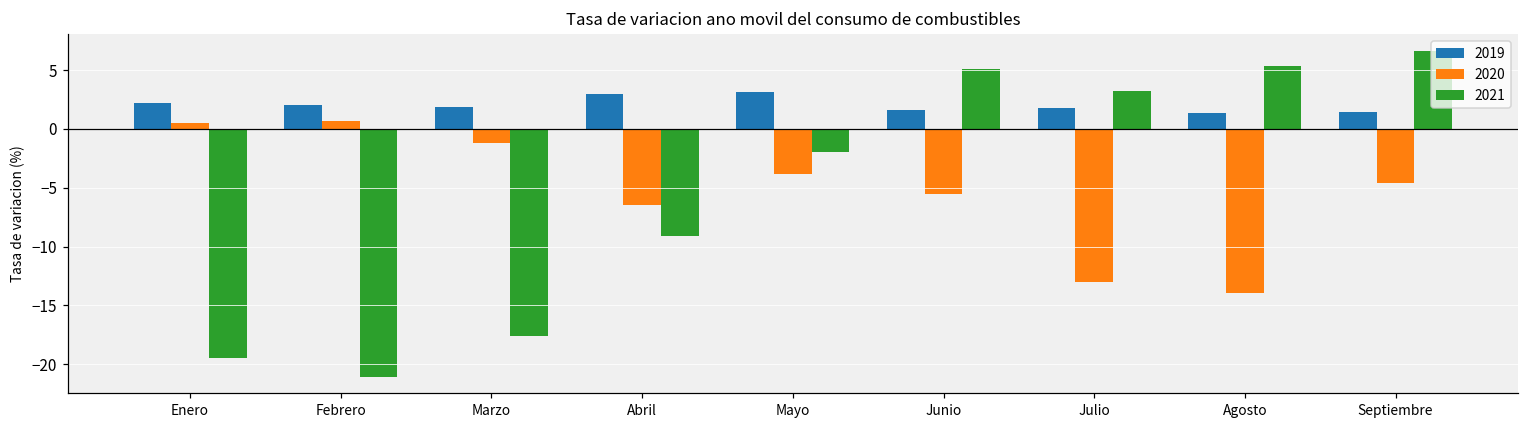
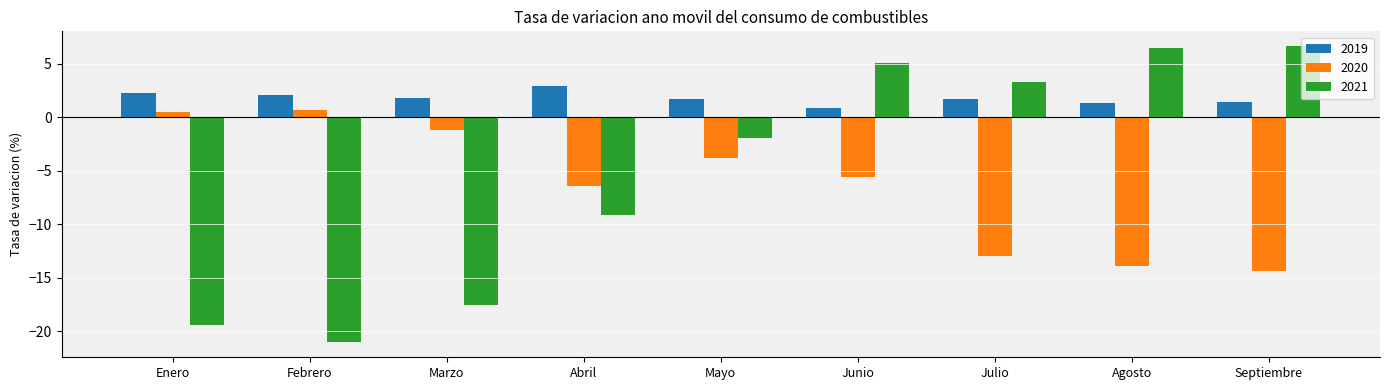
  {
    "2019": {
      "Enero": 2.2,
      "Febrero": 2.1,
      "Marzo": 1.8,
      "Abril": 2.9,
-     "Mayo": 3.1,
-     "Junio": 1.6,
+     "Mayo": 1.7,
+     "Junio": 0.8,
      "Julio": 1.7,
      "Agosto": 1.3,
      "Septiembre": 1.4
    },
    "2020": {
      "Enero": 0.5,
      "Febrero": 0.7,
      "Marzo": -1.2,
      "Abril": -6.4,
      "Mayo": -3.8,
      "Junio": -5.5,
      "Julio": -13.0,
      "Agosto": -13.9,
-     "Septiembre": -4.6
+     "Septiembre": -14.3
    },
    "2021": {
      "Enero": -19.4,
      "Febrero": -21.1,
      "Marzo": -17.6,
      "Abril": -9.1,
      "Mayo": -2.0,
      "Junio": 5.1,
      "Julio": 3.3,
-     "Agosto": 5.3
+     "Agosto": 6.4
    }
  }
